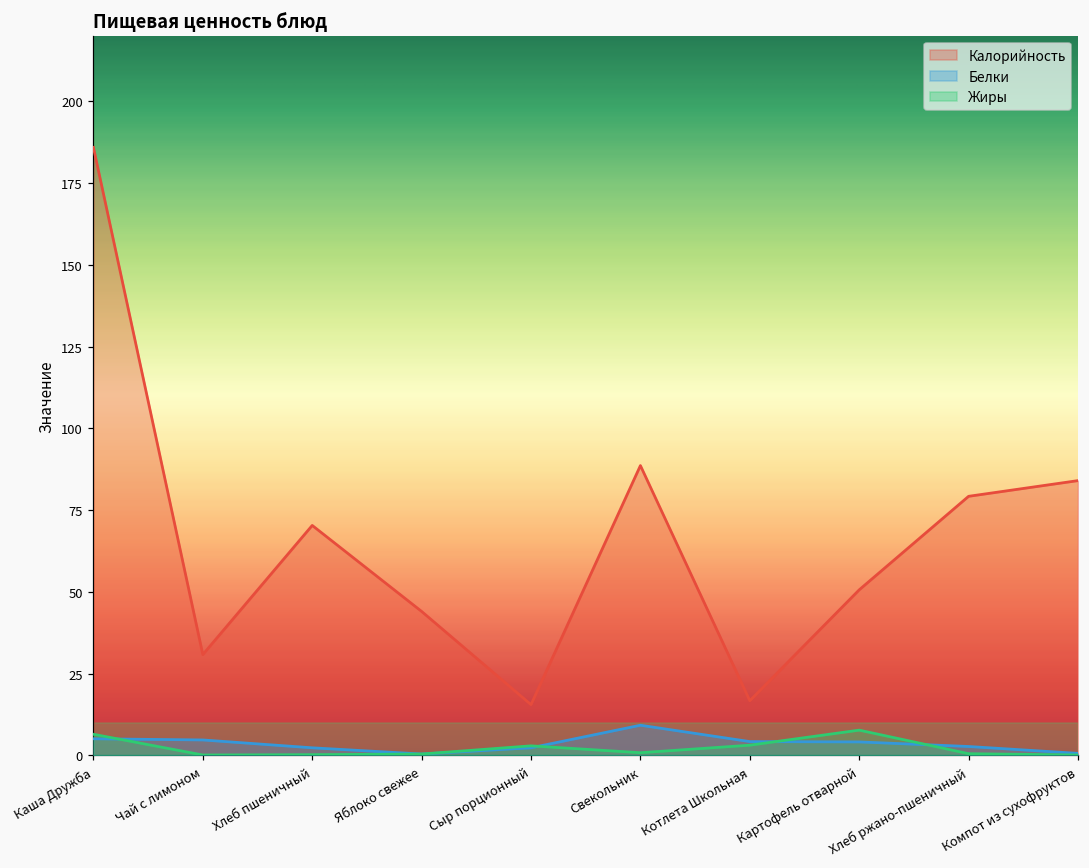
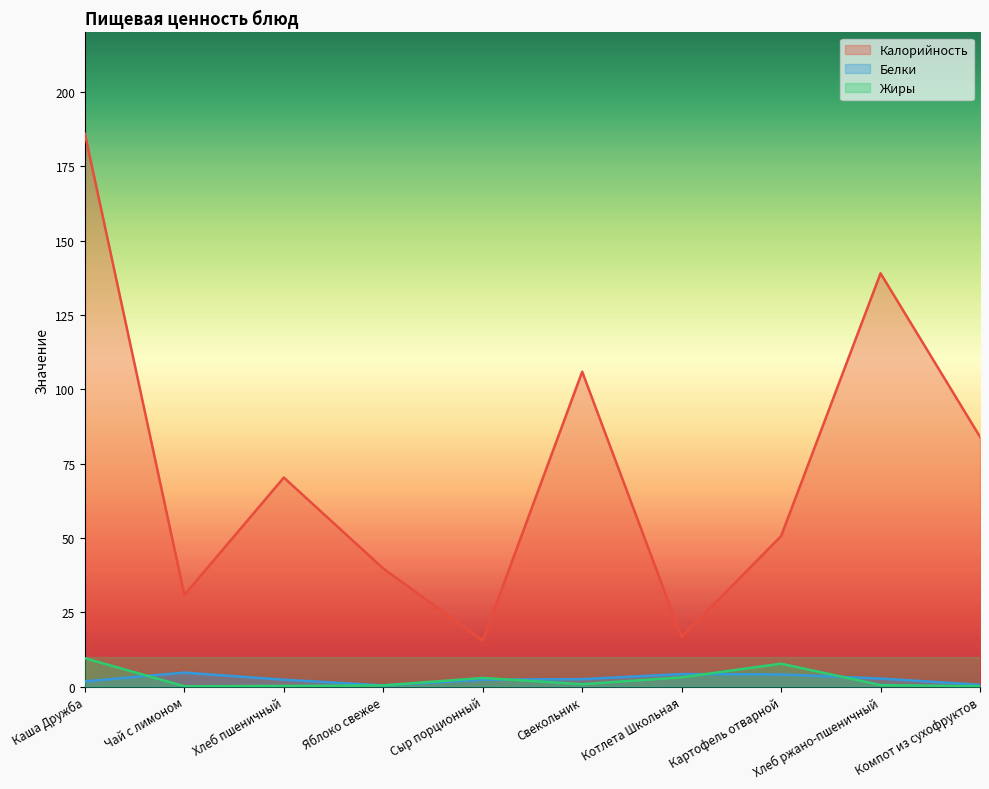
  {
    "Калорийность": {
      "Каша Дружба": 186,
      "Чай с лимоном": 31,
      "Хлеб пшеничный": 70,
-     "Яблоко свежее": 44,
+     "Яблоко свежее": 40,
      "Сыр порционный": 16,
-     "Свекольник": 89,
+     "Свекольник": 106,
      "Котлета Школьная": 17,
      "Картофель отварной": 51,
-     "Хлеб ржано-пшеничный": 79,
+     "Хлеб ржано-пшеничный": 139,
      "Компот из сухофруктов": 84
    },
    "Белки": {
-     "Каша Дружба": 5,
+     "Каша Дружба": 2,
      "Чай с лимоном": 5,
      "Хлеб пшеничный": 2,
-     "Свекольник": 9,
+     "Свекольник": 3,
      "Котлета Школьная": 4,
      "Картофель отварной": 4,
      "Хлеб ржано-пшеничный": 3
    },
    "Жиры": {
-     "Каша Дружба": 6,
+     "Каша Дружба": 10,
      "Чай с лимоном": 0,
      "Хлеб пшеничный": 0,
      "Свекольник": 1,
      "Котлета Школьная": 3,
      "Картофель отварной": 8,
      "Хлеб ржано-пшеничный": 1
    }
  }
